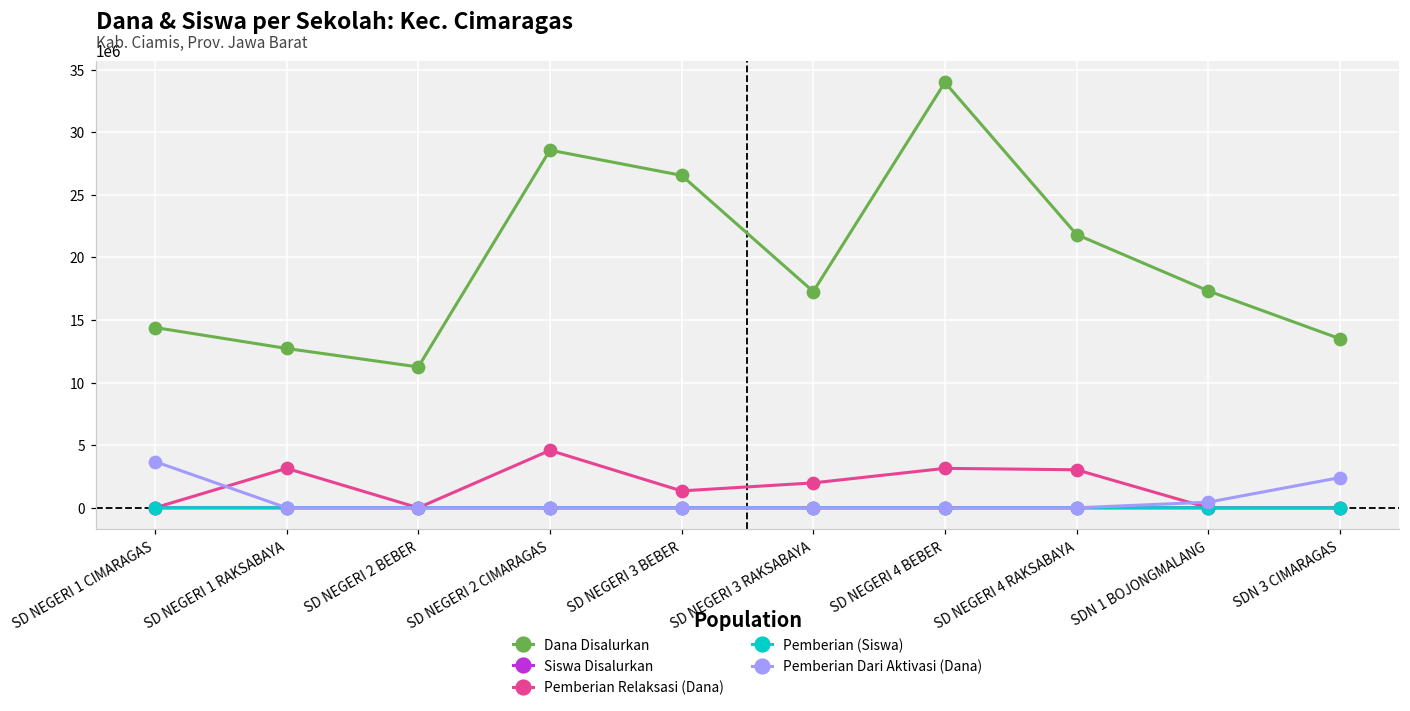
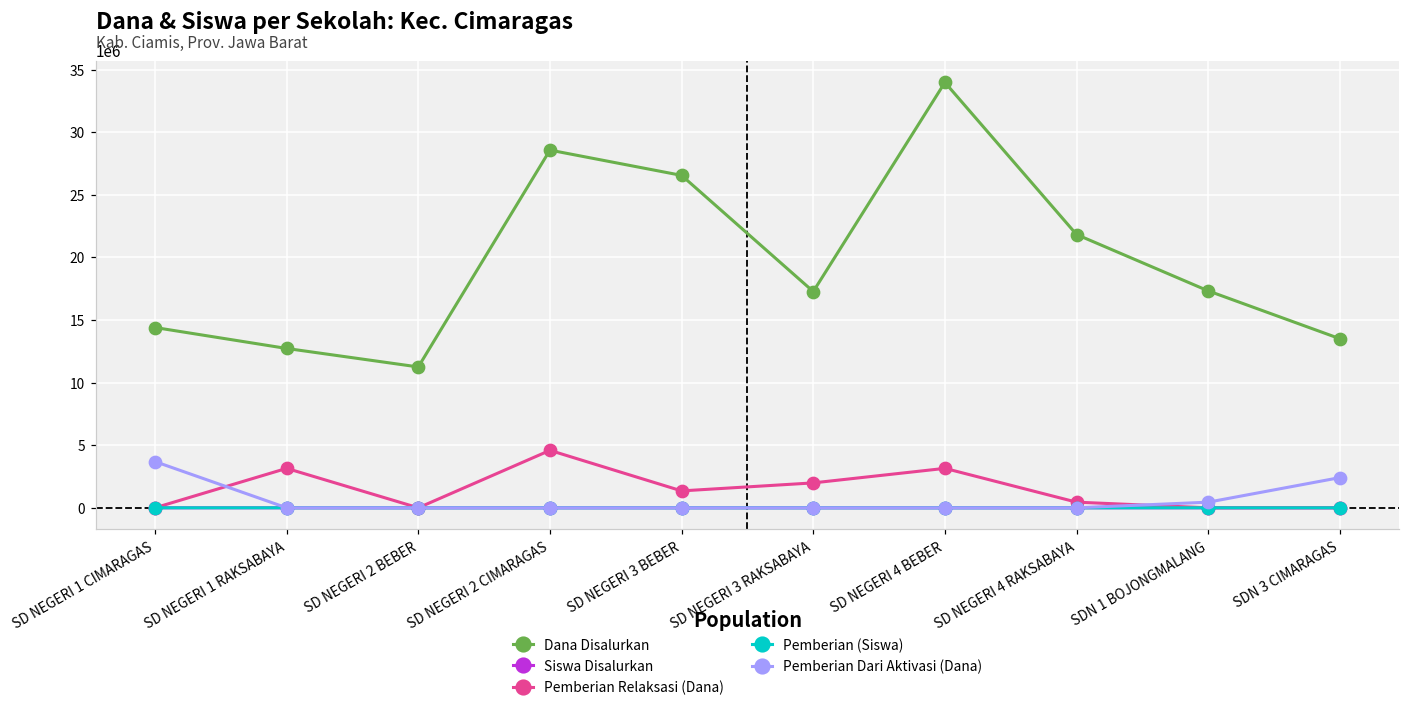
  {
    "Dana Disalurkan": {
      "SD NEGERI 1 CIMARAGAS": 14400000,
      "SD NEGERI 1 RAKSABAYA": 12700000,
      "SD NEGERI 2 BEBER": 11300000,
      "SD NEGERI 2 CIMARAGAS": 28600000,
      "SD NEGERI 3 BEBER": 26600000,
      "SD NEGERI 3 RAKSABAYA": 17300000,
      "SD NEGERI 4 BEBER": 34000000,
      "SD NEGERI 4 RAKSABAYA": 21800000,
      "SDN 1 BOJONGMALANG": 17300000,
      "SDN 3 CIMARAGAS": 13500000
    },
    "Pemberian Relaksasi (Dana)": {
      "SD NEGERI 1 RAKSABAYA": 3200000,
      "SD NEGERI 2 CIMARAGAS": 4600000,
      "SD NEGERI 3 BEBER": 1400000,
      "SD NEGERI 3 RAKSABAYA": 2000000,
      "SD NEGERI 4 BEBER": 3200000,
-     "SD NEGERI 4 RAKSABAYA": 3000000
+     "SD NEGERI 4 RAKSABAYA": 500000
    },
    "Pemberian Dari Aktivasi (Dana)": {
      "SD NEGERI 1 CIMARAGAS": 3700000,
      "SDN 1 BOJONGMALANG": 500000,
      "SDN 3 CIMARAGAS": 2400000
    }
  }
